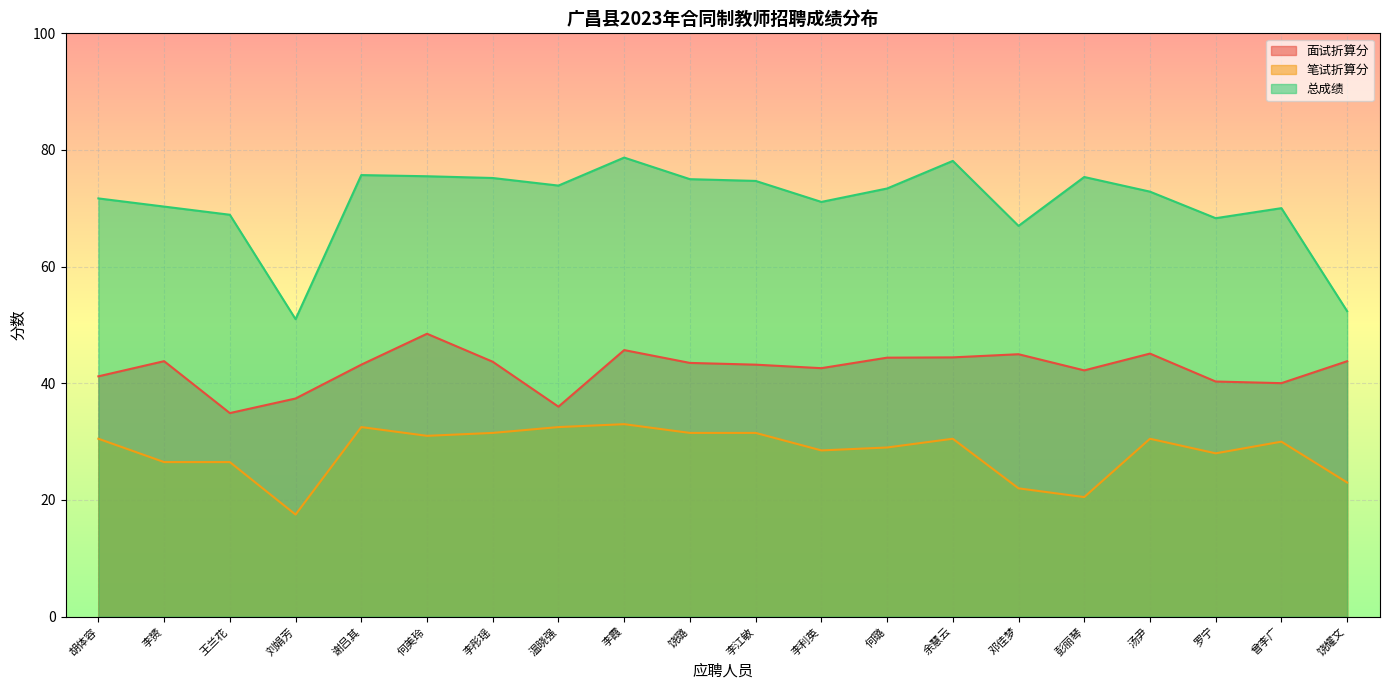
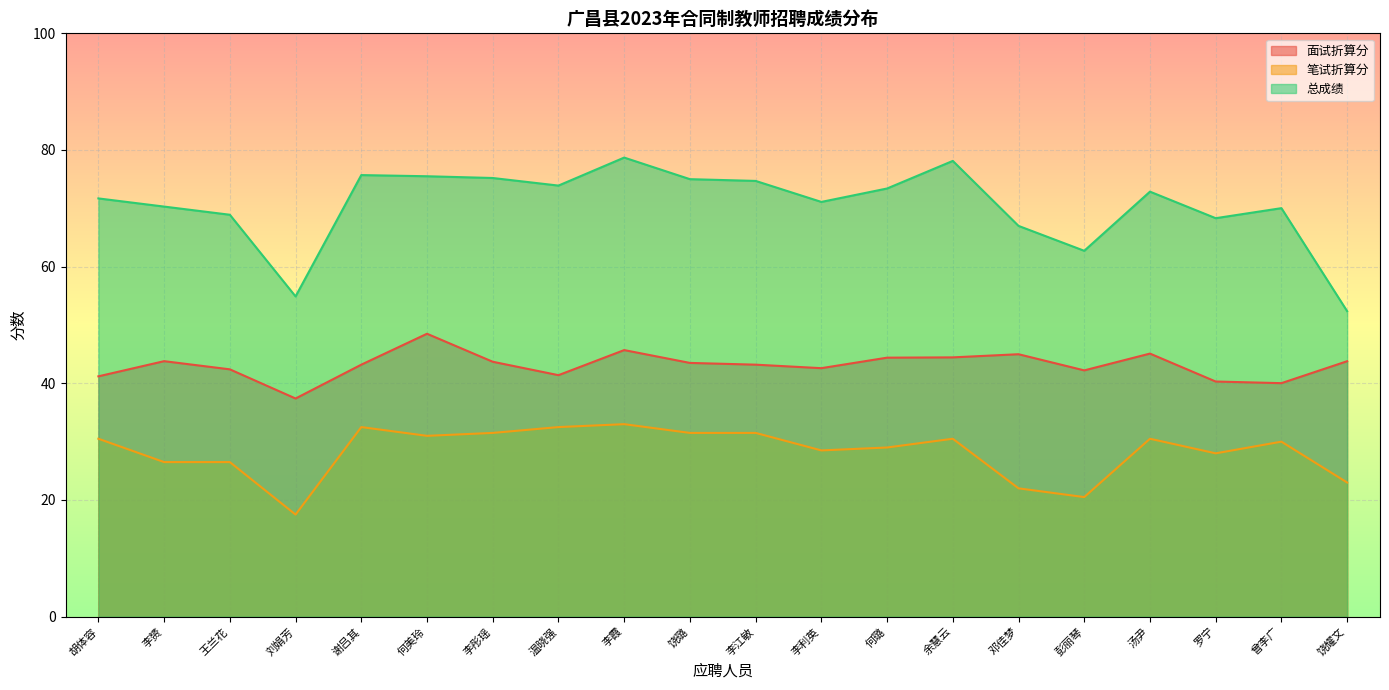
  {
    "面试折算分": {
      "胡体容": 41,
      "李赟": 44,
-     "王兰花": 35,
+     "王兰花": 42,
      "刘娟芳": 37,
      "谢吕其": 43,
      "何美玲": 49,
      "李彤瑶": 44,
-     "温晓强": 36,
+     "温晓强": 41,
      "李霞": 46,
      "饶璐": 44,
      "李江敏": 43,
      "李利英": 43,
      "何璐": 44,
      "余慧云": 44,
      "邓佳梦": 45,
      "彭丽琴": 42,
      "汤尹": 45,
      "罗宁": 40,
      "曾李广": 40,
      "饶耀文": 44
    },
    "笔试折算分": {
      "胡体容": 31,
      "李赟": 27,
      "王兰花": 27,
      "刘娟芳": 18,
      "谢吕其": 33,
      "何美玲": 31,
      "李彤瑶": 32,
      "温晓强": 33,
      "李霞": 33,
      "饶璐": 32,
      "李江敏": 32,
      "李利英": 29,
      "何璐": 29,
      "余慧云": 31,
      "邓佳梦": 22,
      "彭丽琴": 21,
      "汤尹": 31,
      "罗宁": 28,
      "曾李广": 30,
      "饶耀文": 23
    },
    "总成绩": {
      "胡体容": 72,
      "李赟": 70,
      "王兰花": 69,
-     "刘娟芳": 51,
+     "刘娟芳": 55,
      "谢吕其": 76,
      "何美玲": 76,
      "李彤瑶": 75,
      "温晓强": 74,
      "李霞": 79,
      "饶璐": 75,
      "李江敏": 75,
      "李利英": 71,
      "何璐": 73,
      "余慧云": 78,
      "邓佳梦": 67,
-     "彭丽琴": 75,
+     "彭丽琴": 63,
      "汤尹": 73,
      "罗宁": 68,
      "曾李广": 70,
      "饶耀文": 52
    }
  }
